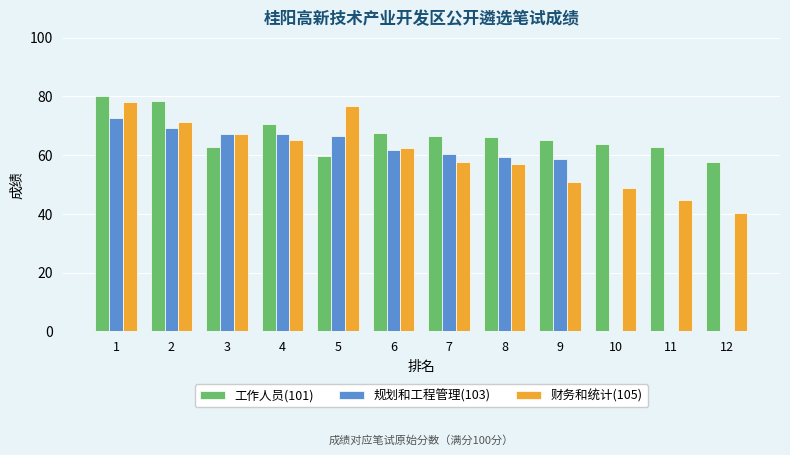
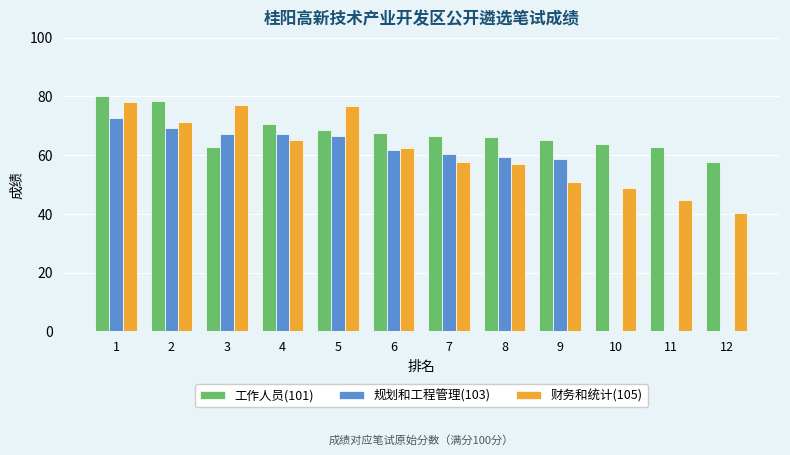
  {
    "工作人员(101)": {
      "1": 80,
      "2": 78,
      "3": 63,
      "4": 71,
-     "5": 60,
+     "5": 69,
      "6": 68,
      "7": 66,
      "8": 66,
      "9": 65,
      "10": 64,
      "11": 63,
      "12": 58
    },
    "规划和工程管理(103)": {
      "1": 73,
      "2": 69,
      "3": 67,
      "4": 67,
      "5": 66,
      "6": 62,
      "7": 60,
      "8": 59,
      "9": 59
    },
    "财务和统计(105)": {
      "1": 78,
      "2": 71,
-     "3": 67,
+     "3": 77,
      "4": 65,
      "5": 77,
      "6": 62,
      "7": 58,
      "8": 57,
      "9": 51,
      "10": 49,
      "11": 45,
      "12": 40
    }
  }
